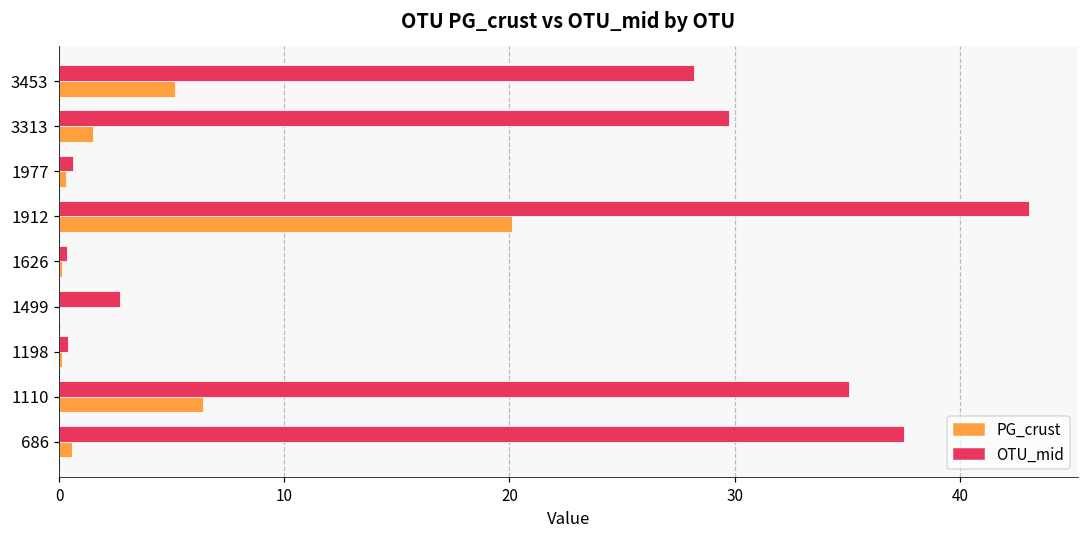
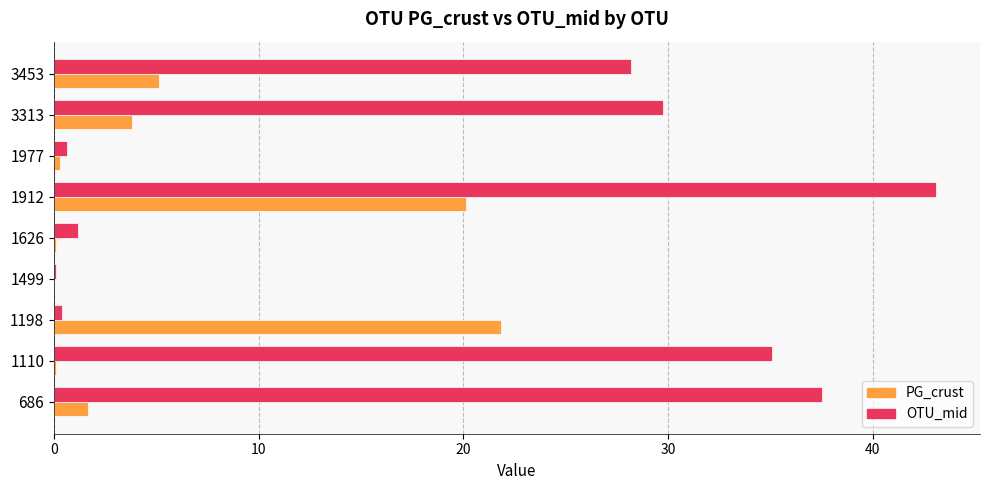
  {
    "PG_crust": {
      "3453": 5.2,
-     "3313": 1.5,
+     "3313": 3.8,
      "1977": 0.3,
      "1912": 20.1,
      "1499": 0.0,
-     "1198": 0.1,
-     "1110": 6.4,
-     "686": 0.5
+     "1198": 21.9,
+     "1110": 0.1,
+     "686": 1.7
    },
    "OTU_mid": {
      "3453": 28.2,
      "3313": 29.7,
      "1977": 0.6,
      "1912": 43.1,
-     "1626": 0.3,
-     "1499": 2.7,
+     "1626": 1.2,
+     "1499": 0.1,
      "1198": 0.4,
      "1110": 35.1,
      "686": 37.5
    }
  }
